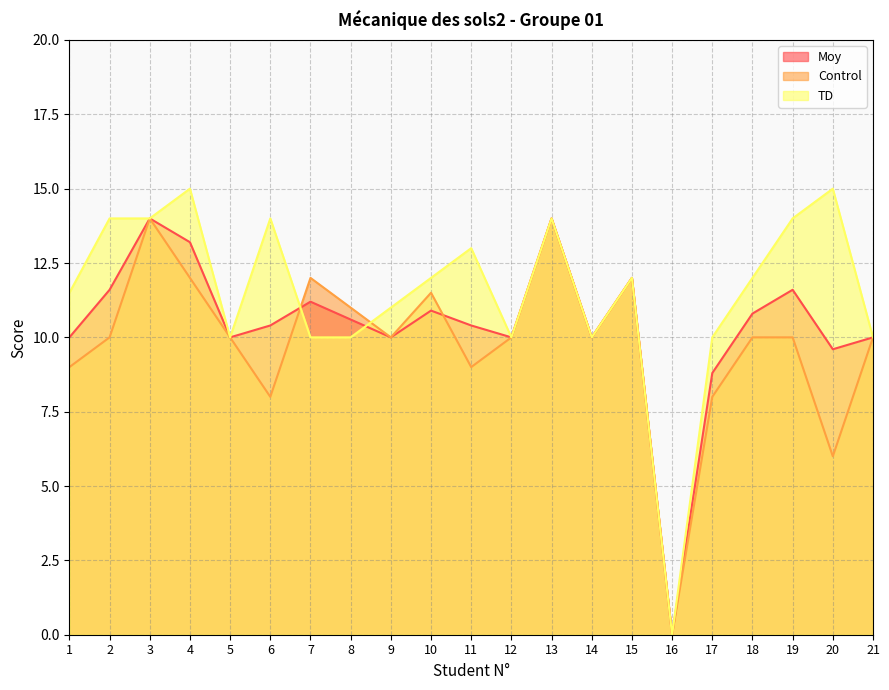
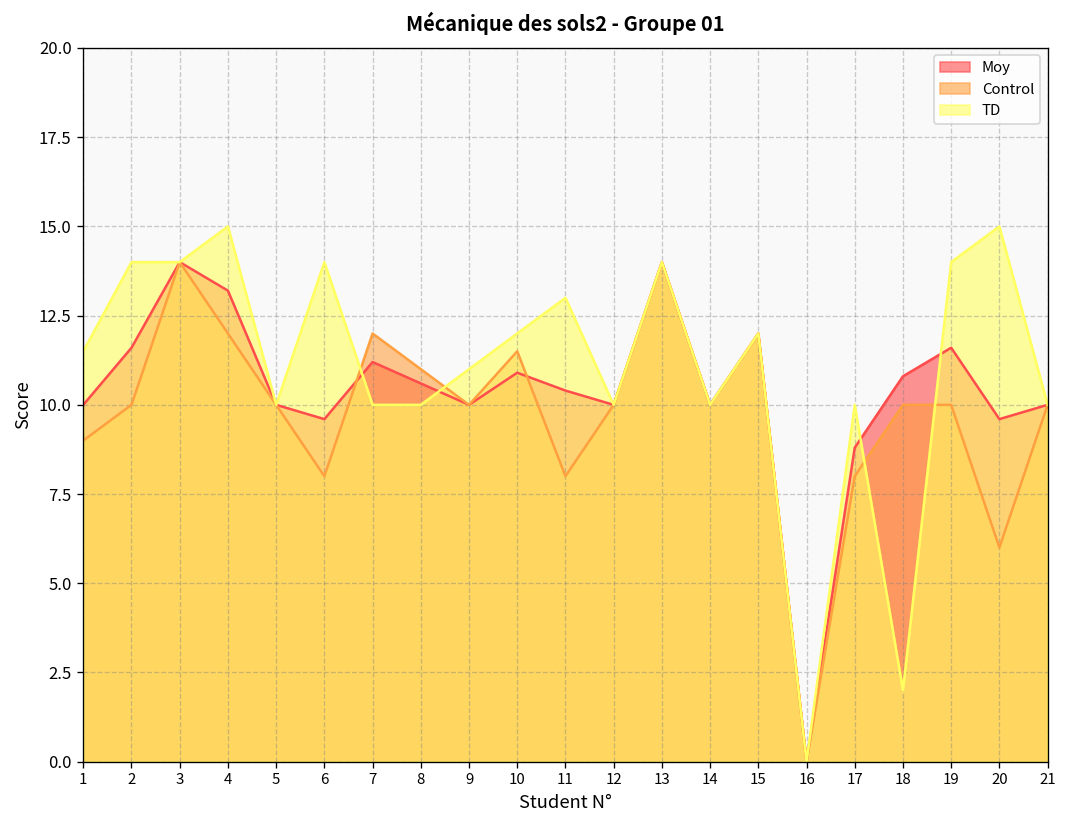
  {
    "Moy": {
      "1": 10.0,
      "2": 11.6,
      "4": 13.2,
-     "6": 10.4,
+     "6": 9.6,
      "7": 11.2,
      "8": 10.6,
      "10": 10.9,
      "11": 10.4,
      "17": 8.8,
      "18": 10.8,
      "19": 11.6,
      "20": 9.6
    },
    "Control": {
      "1": 9,
      "2": 10,
      "4": 12,
      "6": 8,
      "7": 12,
      "8": 11,
      "10": 11.5,
-     "11": 9,
+     "11": 8,
      "17": 8,
      "18": 10,
      "19": 10,
      "20": 6
    },
    "TD": {
      "1": 11.5,
      "2": 14,
      "4": 15,
      "6": 14,
      "7": 10,
      "8": 10,
      "9": 11,
      "10": 12,
      "11": 13,
      "17": 10,
-     "18": 12,
+     "18": 2,
      "19": 14,
      "20": 15
    }
  }
